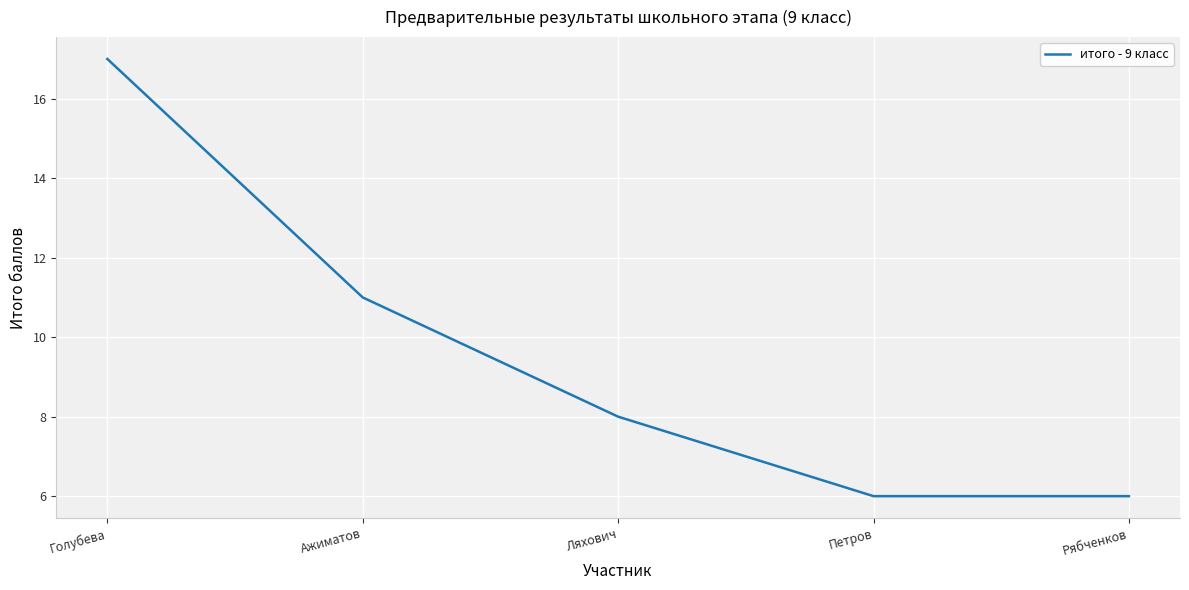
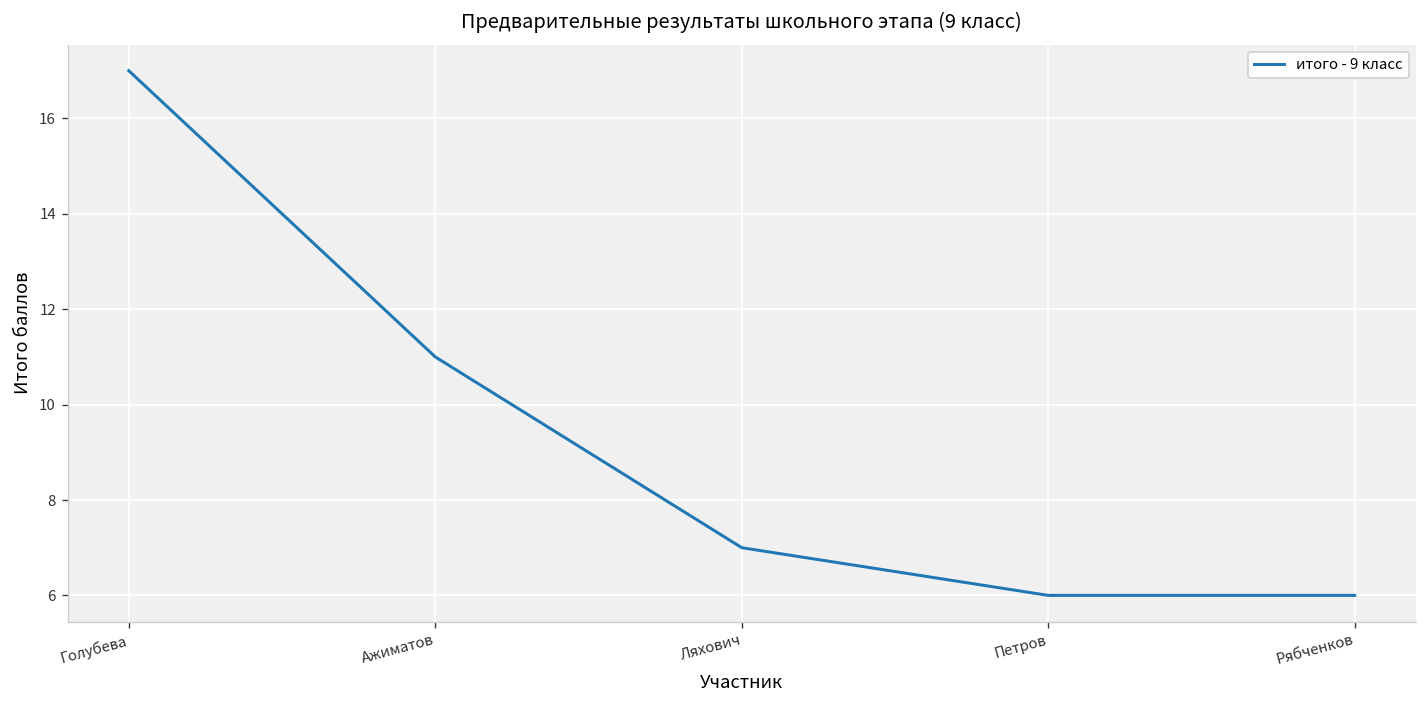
  {
    "Голубева": 17,
    "Ажиматов": 11,
-   "Ляхович": 8,
+   "Ляхович": 7,
    "Петров": 6,
    "Рябченков": 6
  }
